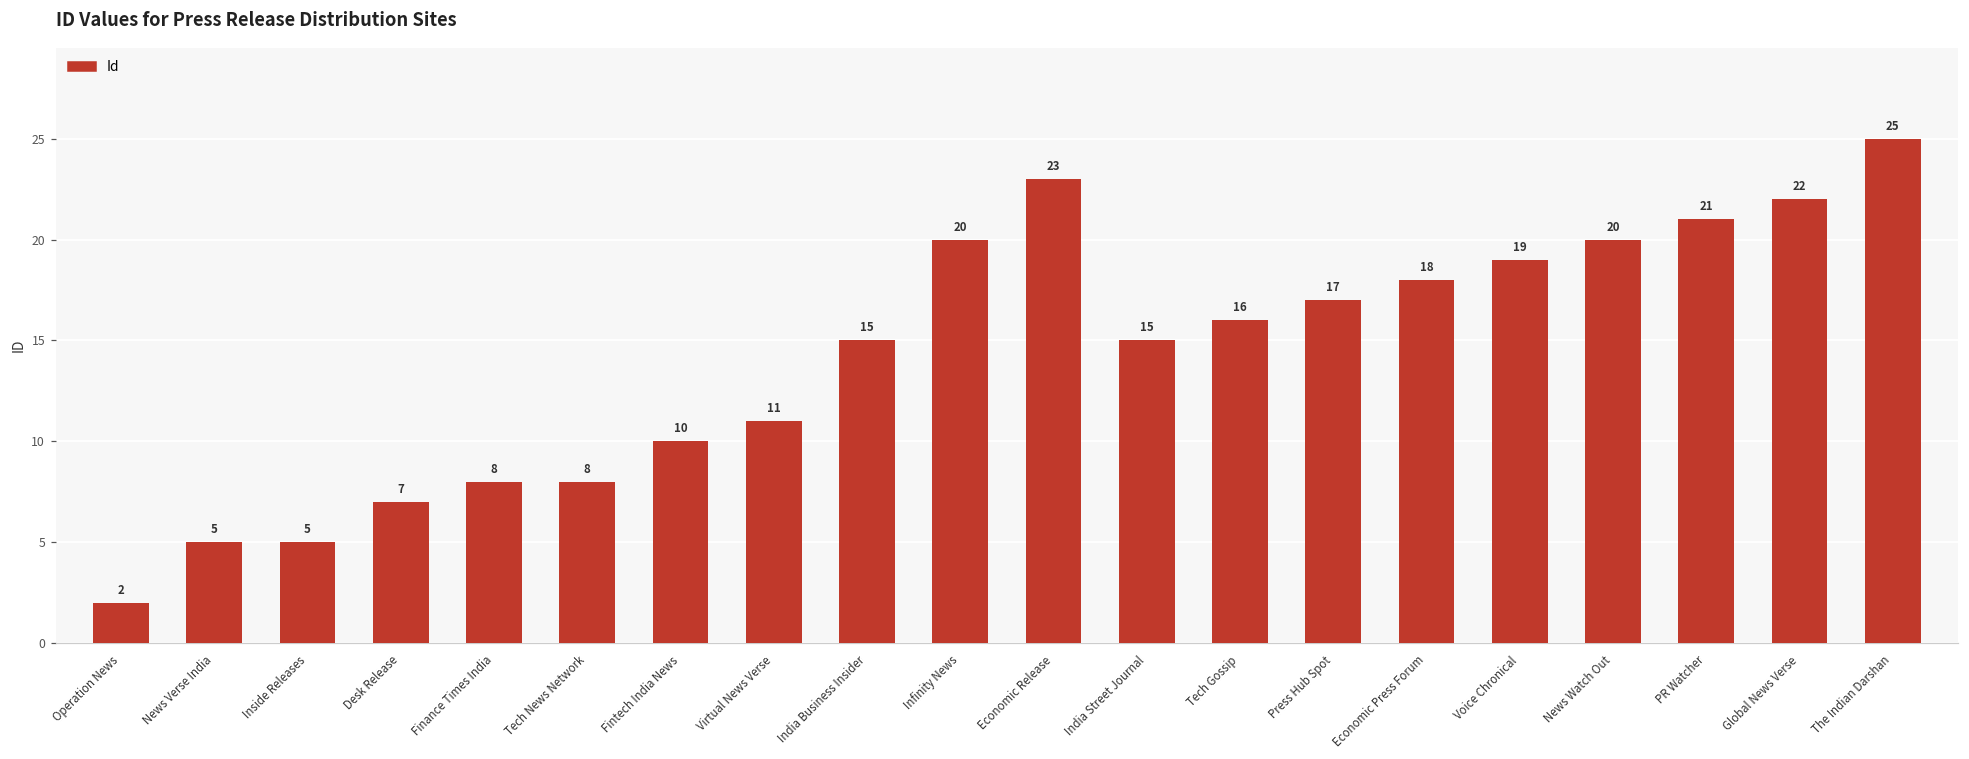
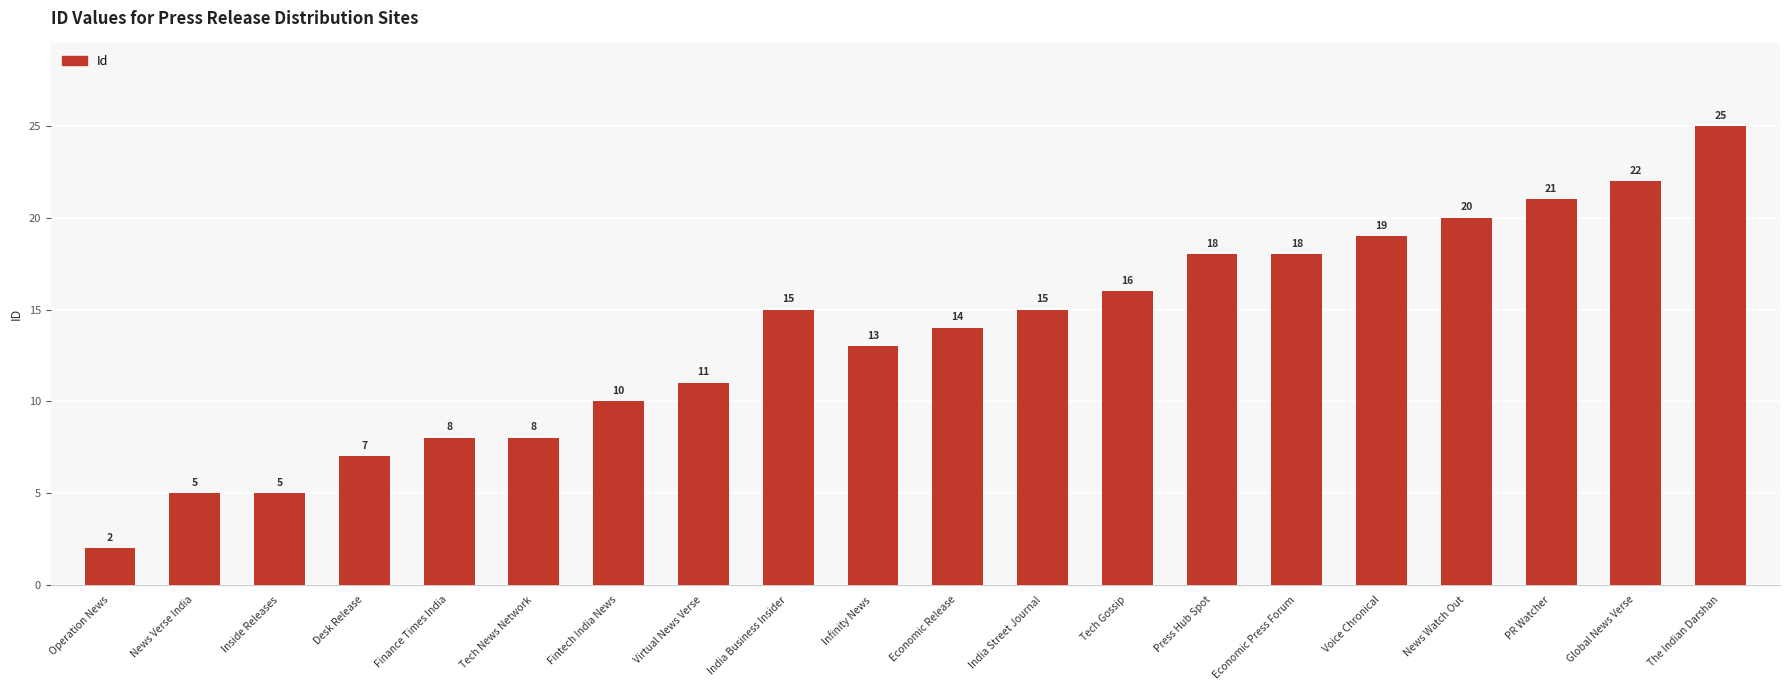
  {
    "Operation News": 2,
    "News Verse India": 5,
    "Inside Releases": 5,
    "Desk Release": 7,
    "Finance Times India": 8,
    "Tech News Network": 8,
    "Fintech India News": 10,
    "Virtual News Verse": 11,
    "India Business Insider": 15,
-   "Infinity News": 20,
-   "Economic Release": 23,
+   "Infinity News": 13,
+   "Economic Release": 14,
    "India Street Journal": 15,
    "Tech Gossip": 16,
-   "Press Hub Spot": 17,
+   "Press Hub Spot": 18,
    "Economic Press Forum": 18,
    "Voice Chronical": 19,
    "News Watch Out": 20,
    "PR Watcher": 21,
    "Global News Verse": 22,
    "The Indian Darshan": 25
  }
